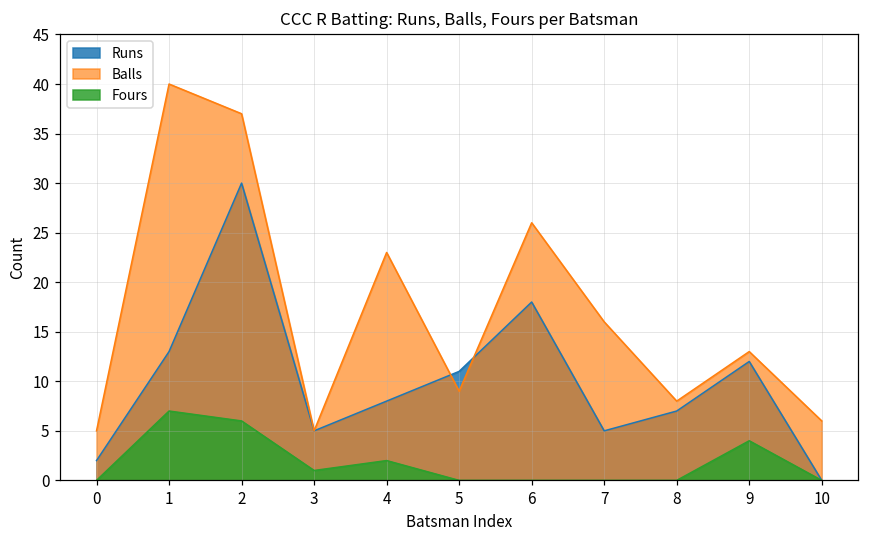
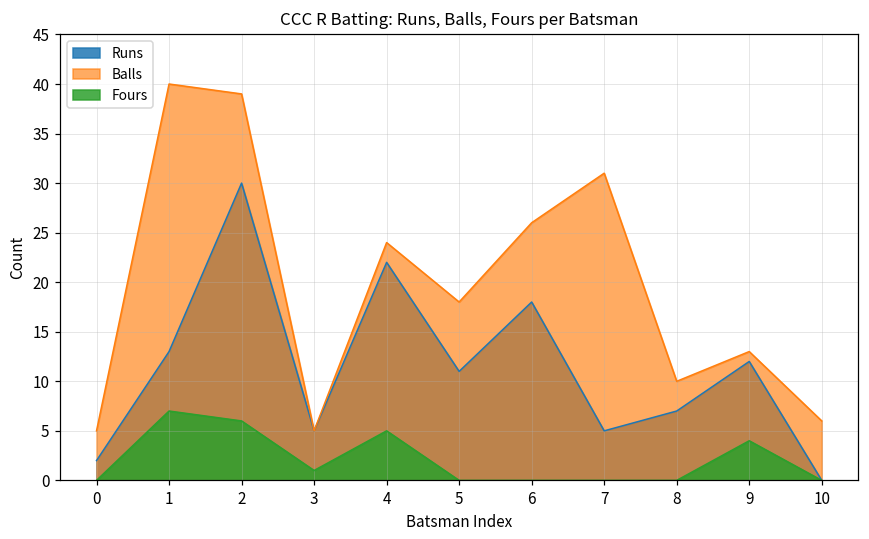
  {
    "Runs": {
      "0": 2,
      "1": 13,
      "2": 30,
-     "4": 8,
+     "4": 22,
      "5": 11,
      "6": 18,
      "7": 5,
      "8": 7,
      "9": 12
    },
    "Balls": {
      "0": 5,
      "1": 40,
-     "2": 37,
-     "4": 23,
-     "5": 9,
+     "2": 39,
+     "4": 24,
+     "5": 18,
      "6": 26,
-     "7": 16,
-     "8": 8,
+     "7": 31,
+     "8": 10,
      "9": 13,
      "10": 6
    },
    "Fours": {
      "0": 0,
      "1": 7,
      "2": 6,
      "3": 1,
-     "4": 2,
+     "4": 5,
      "5": 0,
      "6": 0,
      "7": 0,
      "8": 0,
      "9": 4
    }
  }
